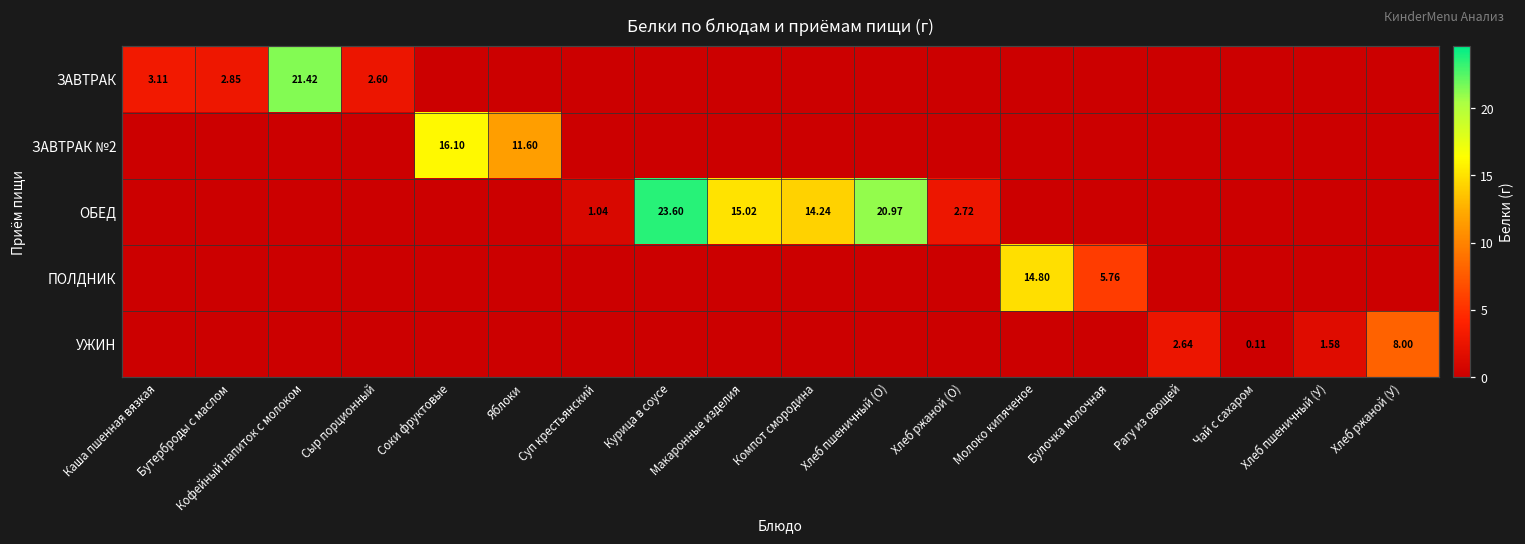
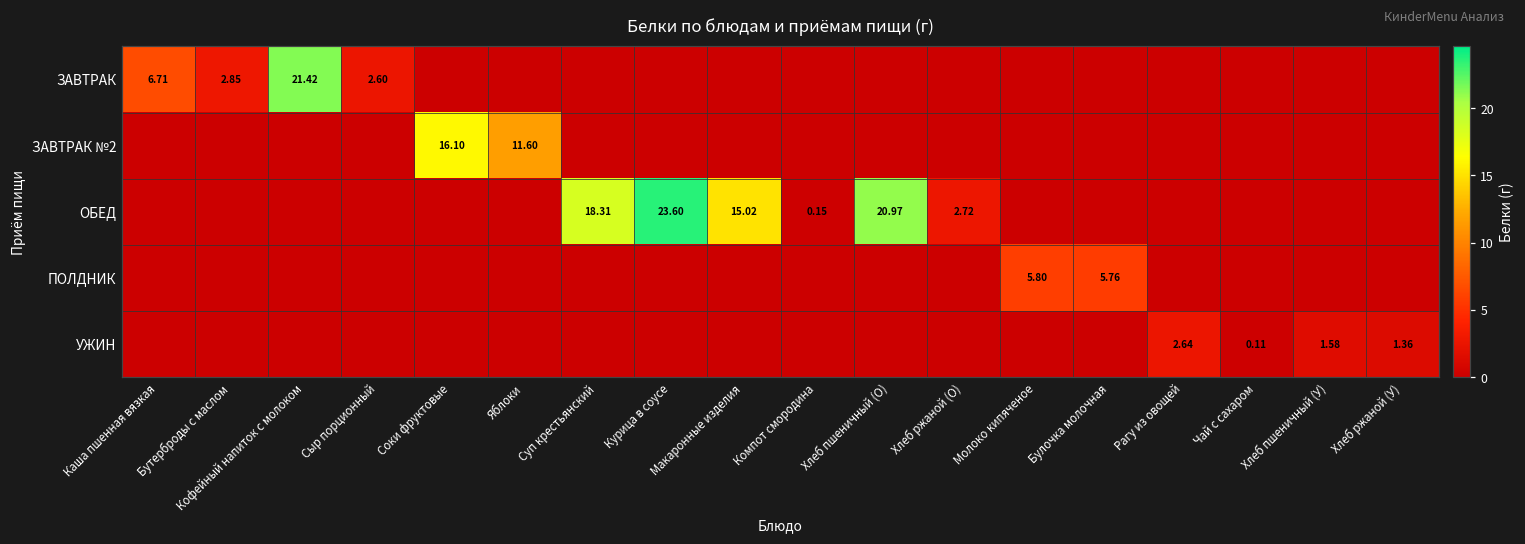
  {
    "ЗАВТРАК": {
-     "Каша пшенная вязкая": 3.11,
+     "Каша пшенная вязкая": 6.71,
      "Бутерброды с маслом": 2.85,
      "Кофейный напиток с молоком": 21.42,
      "Сыр порционный": 2.60
    },
    "ЗАВТРАК №2": {
      "Соки фруктовые": 16.10,
      "Яблоки": 11.60
    },
    "ОБЕД": {
-     "Суп крестьянский": 1.04,
+     "Суп крестьянский": 18.31,
      "Курица в соусе": 23.60,
      "Макаронные изделия": 15.02,
-     "Компот смородина": 14.24,
+     "Компот смородина": 0.15,
      "Хлеб пшеничный (О)": 20.97,
      "Хлеб ржаной (О)": 2.72
    },
    "ПОЛДНИК": {
-     "Молоко кипяченое": 14.80,
+     "Молоко кипяченое": 5.80,
      "Булочка молочная": 5.76
    },
    "УЖИН": {
      "Рагу из овощей": 2.64,
      "Чай с сахаром": 0.11,
      "Хлеб пшеничный (У)": 1.58,
-     "Хлеб ржаной (У)": 8.00
+     "Хлеб ржаной (У)": 1.36
    }
  }
